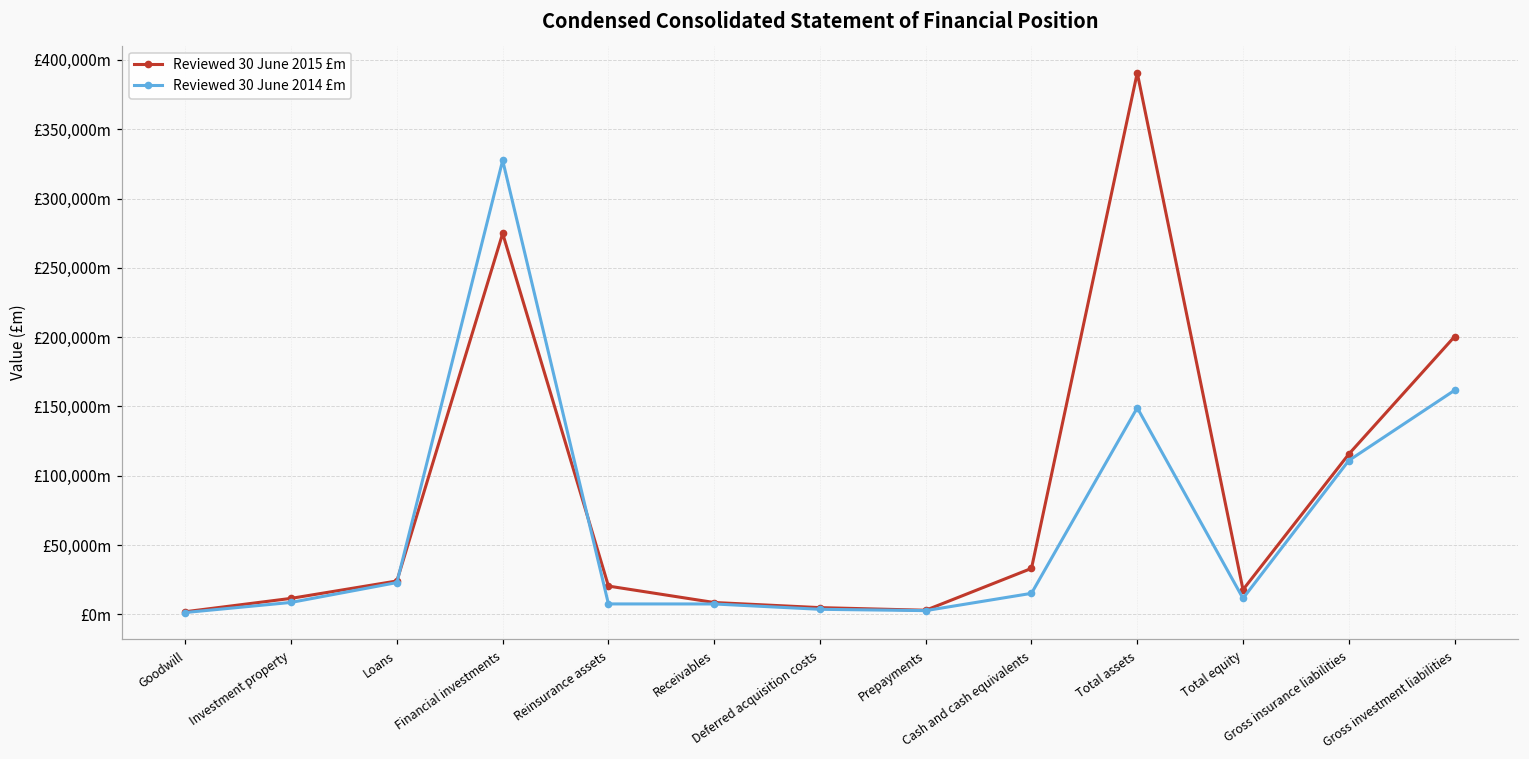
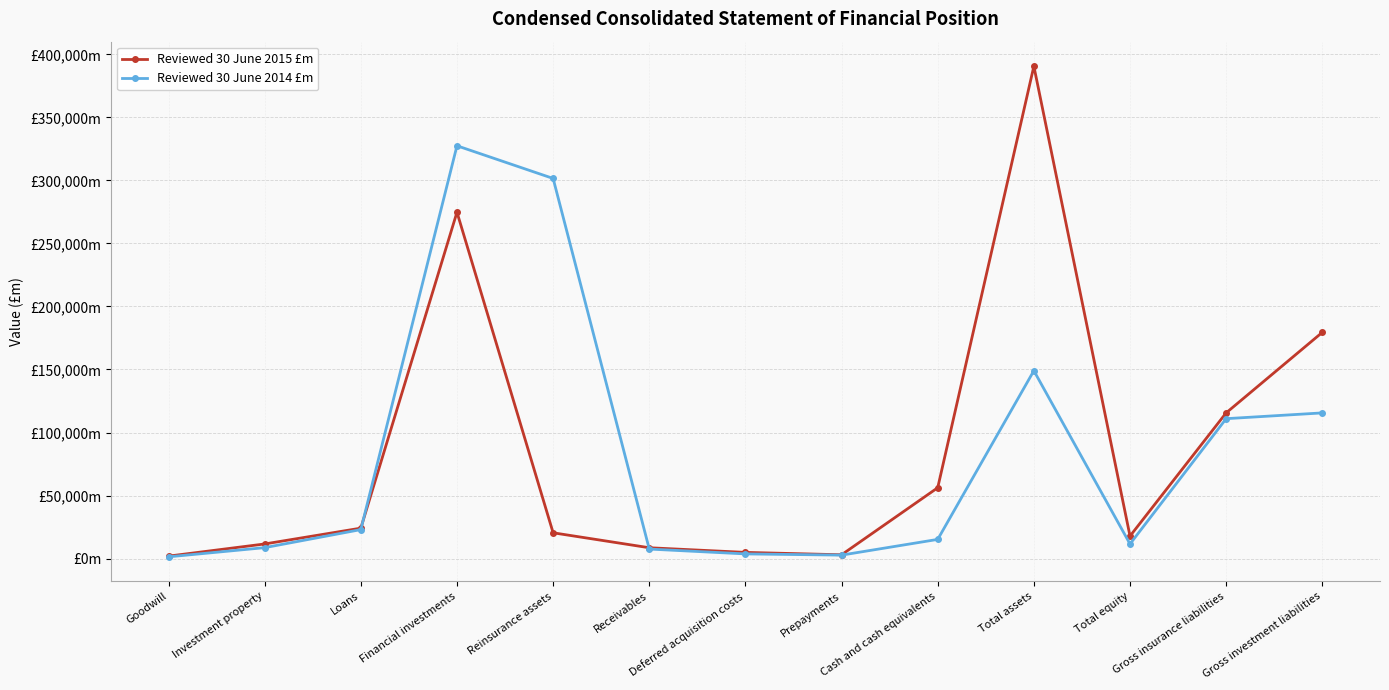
  {
    "Reviewed 30 June 2015 £m": {
      "Investment property": "£12,000m",
      "Financial investments": "£275,000m",
      "Reinsurance assets": "£20,000m",
-     "Cash and cash equivalents": "£33,000m",
+     "Cash and cash equivalents": "£56,000m",
      "Total assets": "£391,000m",
      "Total equity": "£18,000m",
      "Gross insurance liabilities": "£116,000m",
-     "Gross investment liabilities": "£200,000m"
+     "Gross investment liabilities": "£179,000m"
    },
    "Reviewed 30 June 2014 £m": {
      "Investment property": "£9,000m",
      "Financial investments": "£328,000m",
-     "Reinsurance assets": "£8,000m",
+     "Reinsurance assets": "£302,000m",
      "Cash and cash equivalents": "£15,000m",
      "Total assets": "£149,000m",
      "Total equity": "£12,000m",
      "Gross insurance liabilities": "£111,000m",
-     "Gross investment liabilities": "£162,000m"
+     "Gross investment liabilities": "£116,000m"
    }
  }
